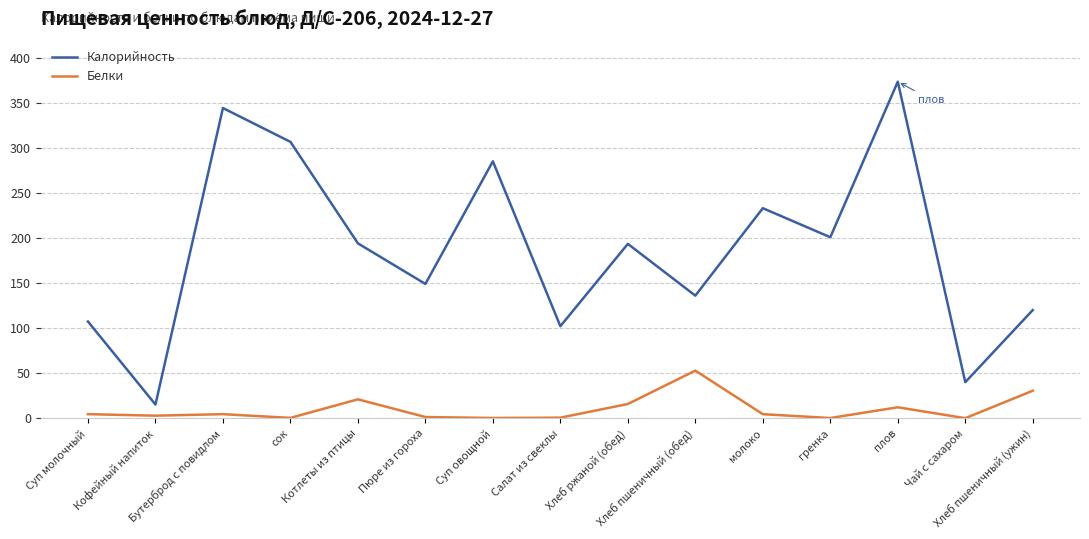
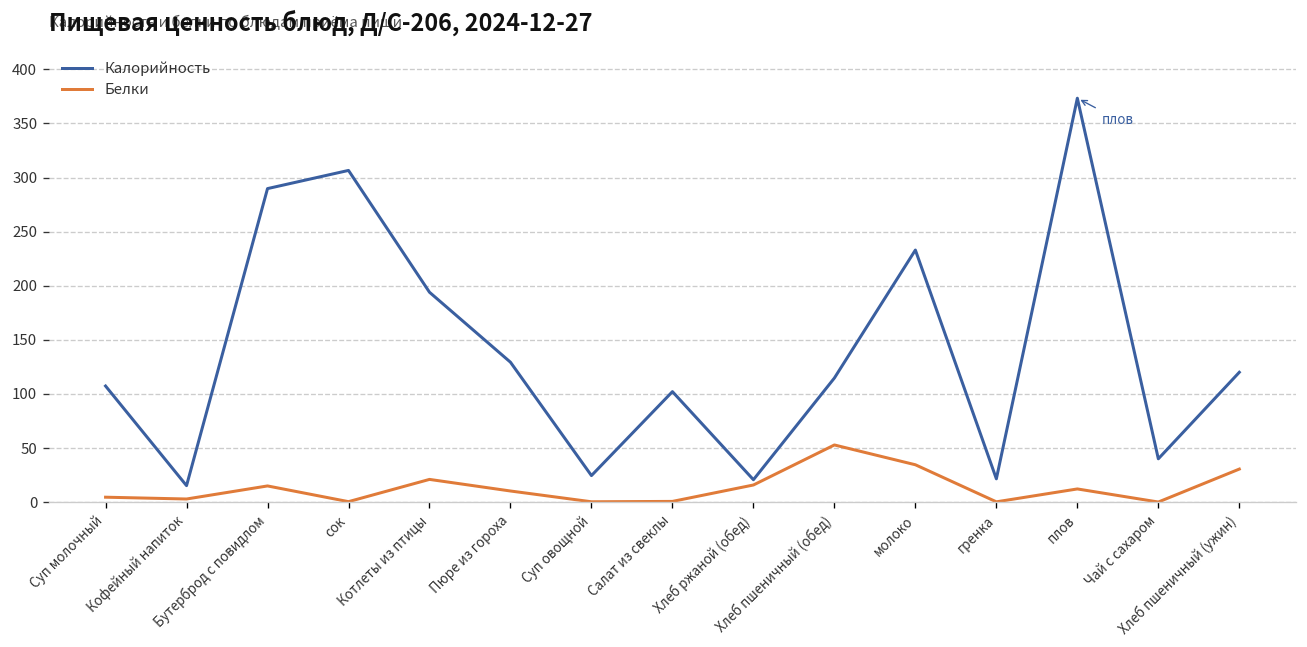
  {
    "Калорийность": {
      "Суп молочный": 110,
      "Кофейный напиток": 20,
-     "Бутерброд с повидлом": 340,
+     "Бутерброд с повидлом": 290,
      "сок": 310,
      "Котлеты из птицы": 190,
-     "Пюре из гороха": 150,
-     "Суп овощной": 290,
+     "Пюре из гороха": 130,
+     "Суп овощной": 20,
      "Салат из свеклы": 100,
-     "Хлеб ржаной (обед)": 190,
-     "Хлеб пшеничный (обед)": 140,
+     "Хлеб ржаной (обед)": 20,
+     "Хлеб пшеничный (обед)": 110,
      "молоко": 230,
-     "гренка": 200,
+     "гренка": 20,
      "плов": 370,
      "Чай с сахаром": 40,
      "Хлеб пшеничный (ужин)": 120
    },
    "Белки": {
      "Суп молочный": 0,
      "Кофейный напиток": 0,
-     "Бутерброд с повидлом": 0,
+     "Бутерброд с повидлом": 10,
      "сок": 0,
      "Котлеты из птицы": 20,
-     "Пюре из гороха": 0,
+     "Пюре из гороха": 10,
      "Суп овощной": 0,
      "Салат из свеклы": 0,
      "Хлеб ржаной (обед)": 20,
      "Хлеб пшеничный (обед)": 50,
-     "молоко": 0,
+     "молоко": 30,
      "гренка": 0,
      "плов": 10,
      "Чай с сахаром": 0,
      "Хлеб пшеничный (ужин)": 30
    }
  }
